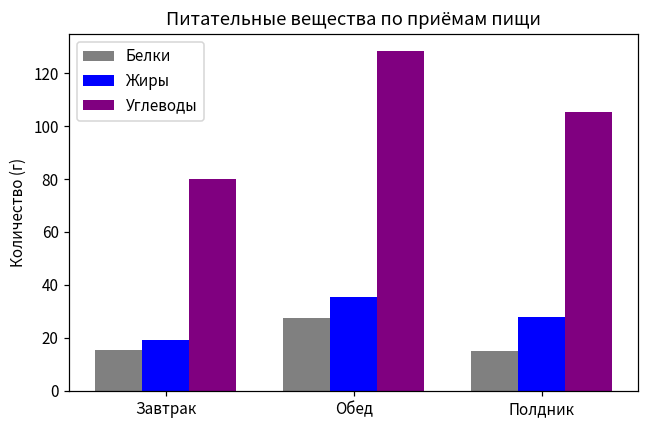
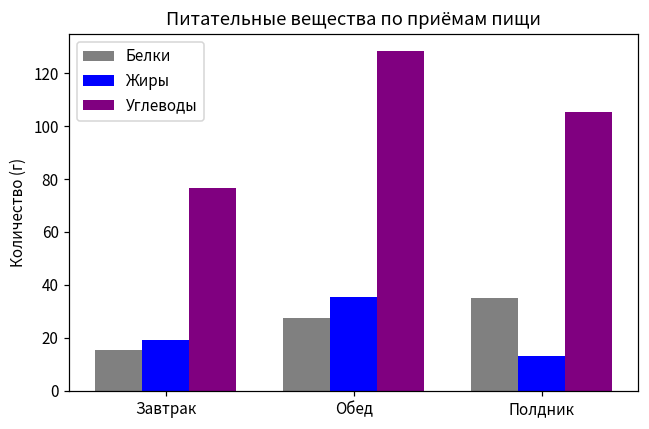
  {
    "Белки": {
      "Завтрак": 15,
      "Обед": 27,
-     "Полдник": 15
+     "Полдник": 35
    },
    "Жиры": {
      "Завтрак": 19,
      "Обед": 35,
-     "Полдник": 28
+     "Полдник": 13
    },
    "Углеводы": {
-     "Завтрак": 80,
+     "Завтрак": 77,
      "Обед": 128,
      "Полдник": 105
    }
  }
